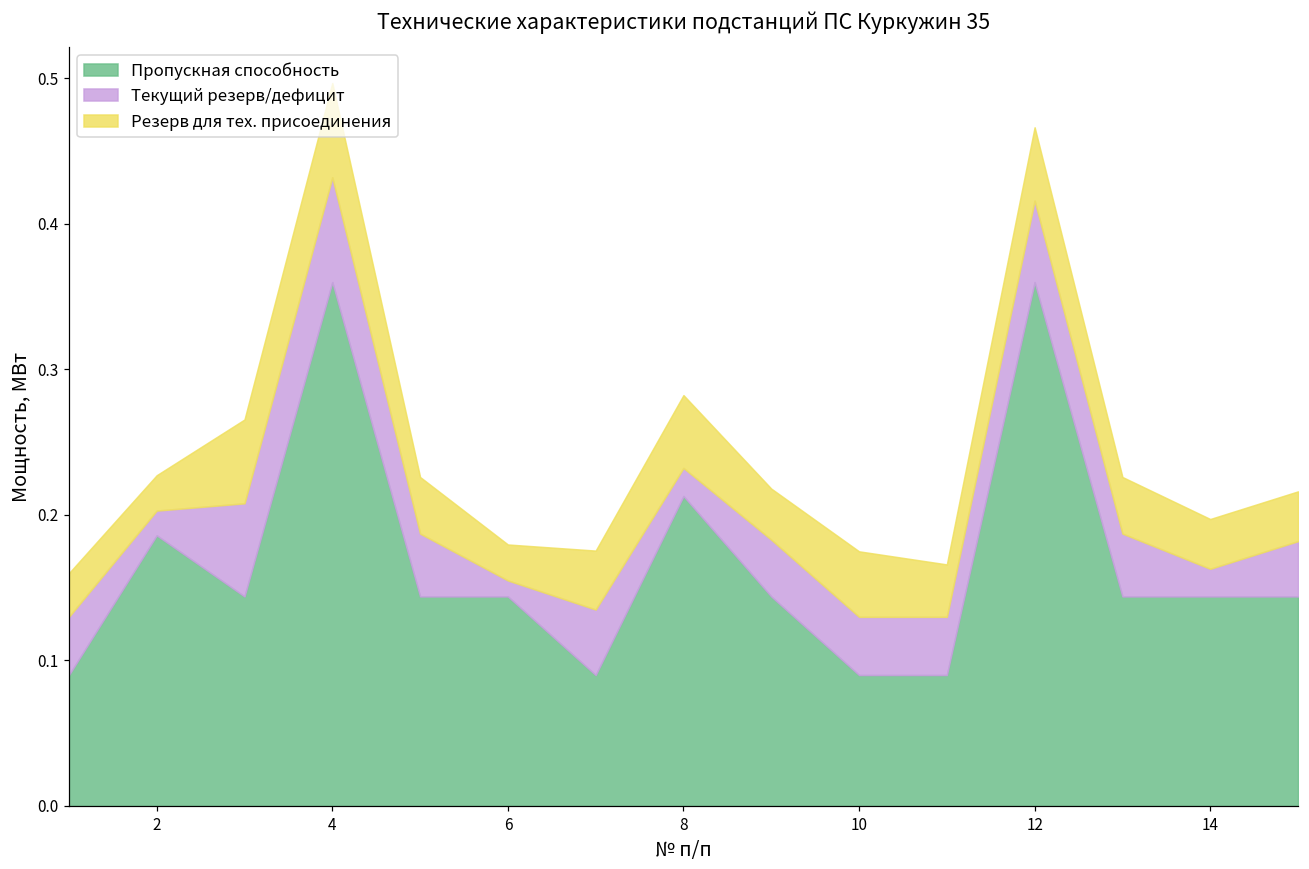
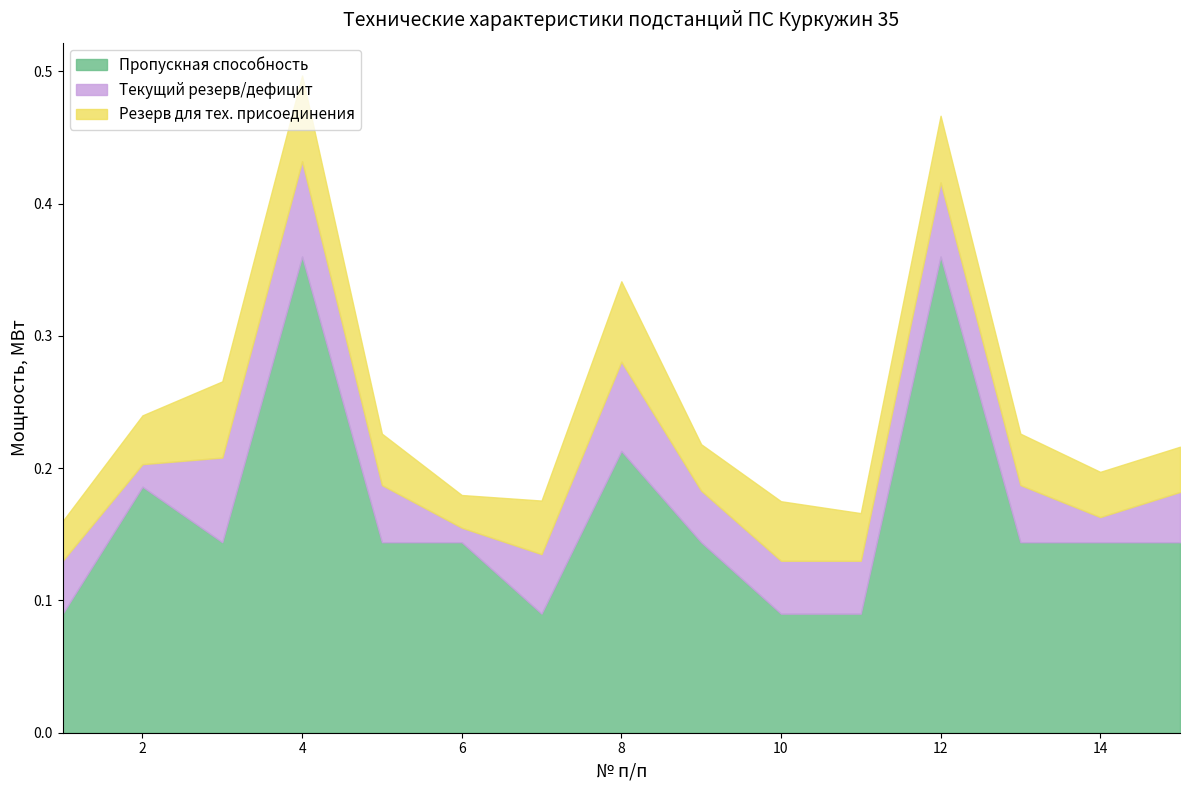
  {
    "Пропускная способность": {
      "2": 0.186,
      "4": 0.360,
      "6": 0.144,
      "8": 0.213,
      "10": 0.090,
      "12": 0.360,
      "14": 0.144
    },
    "Текущий резерв/дефицит": {
      "2": 0.017,
      "4": 0.072,
      "6": 0.011,
-     "8": 0.019,
+     "8": 0.067,
      "10": 0.040,
      "12": 0.056,
      "14": 0.019
    },
    "Резерв для тех. присоединения": {
-     "2": 0.024,
+     "2": 0.037,
      "6": 0.025,
-     "8": 0.050,
+     "8": 0.061,
      "10": 0.045,
      "12": 0.050,
      "14": 0.034
    }
  }
